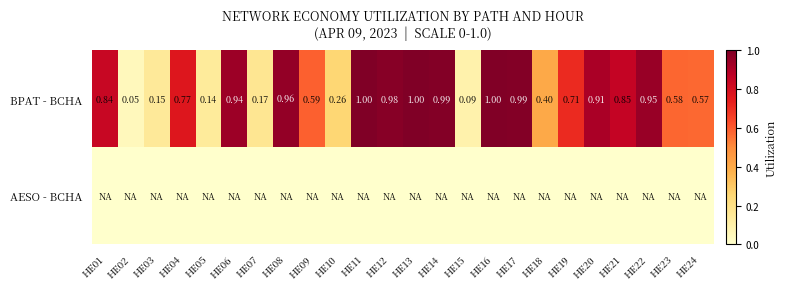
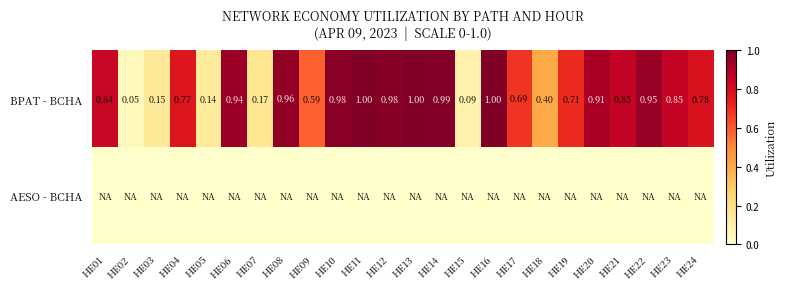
  {
    "BPAT - BCHA": {
      "HE01": 0.84,
      "HE02": 0.05,
      "HE03": 0.15,
      "HE04": 0.77,
      "HE05": 0.14,
      "HE06": 0.94,
      "HE07": 0.17,
      "HE08": 0.96,
      "HE09": 0.59,
-     "HE10": 0.26,
+     "HE10": 0.98,
      "HE11": 1.00,
      "HE12": 0.98,
      "HE13": 1.00,
      "HE14": 0.99,
      "HE15": 0.09,
      "HE16": 1.00,
-     "HE17": 0.99,
+     "HE17": 0.69,
      "HE18": 0.40,
      "HE19": 0.71,
      "HE20": 0.91,
      "HE21": 0.85,
      "HE22": 0.95,
-     "HE23": 0.58,
-     "HE24": 0.57
+     "HE23": 0.85,
+     "HE24": 0.78
    }
  }
